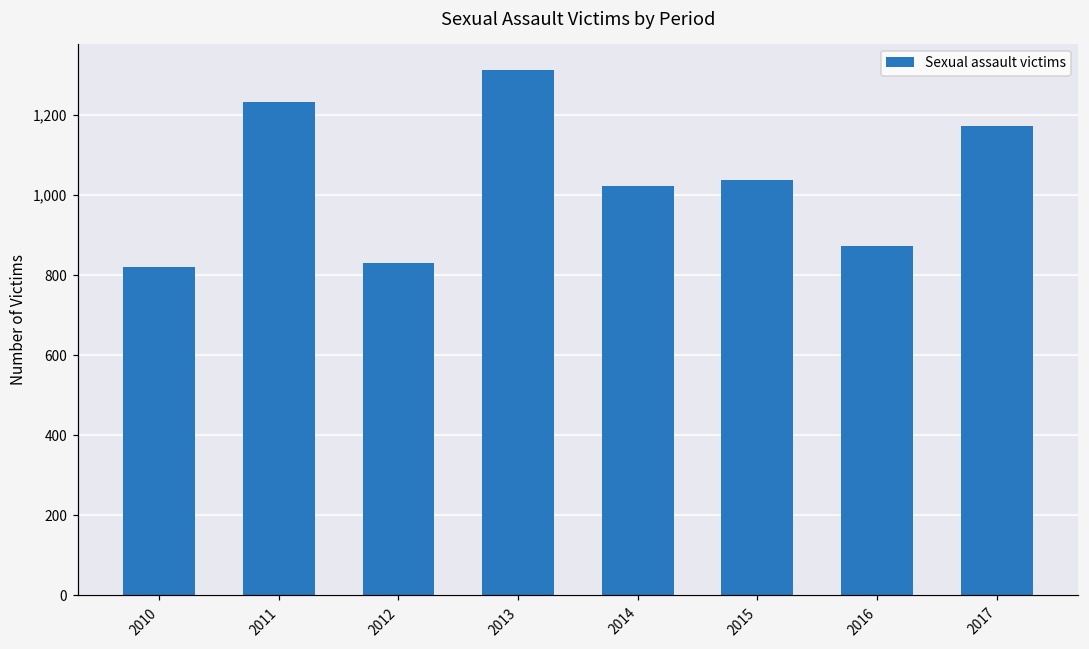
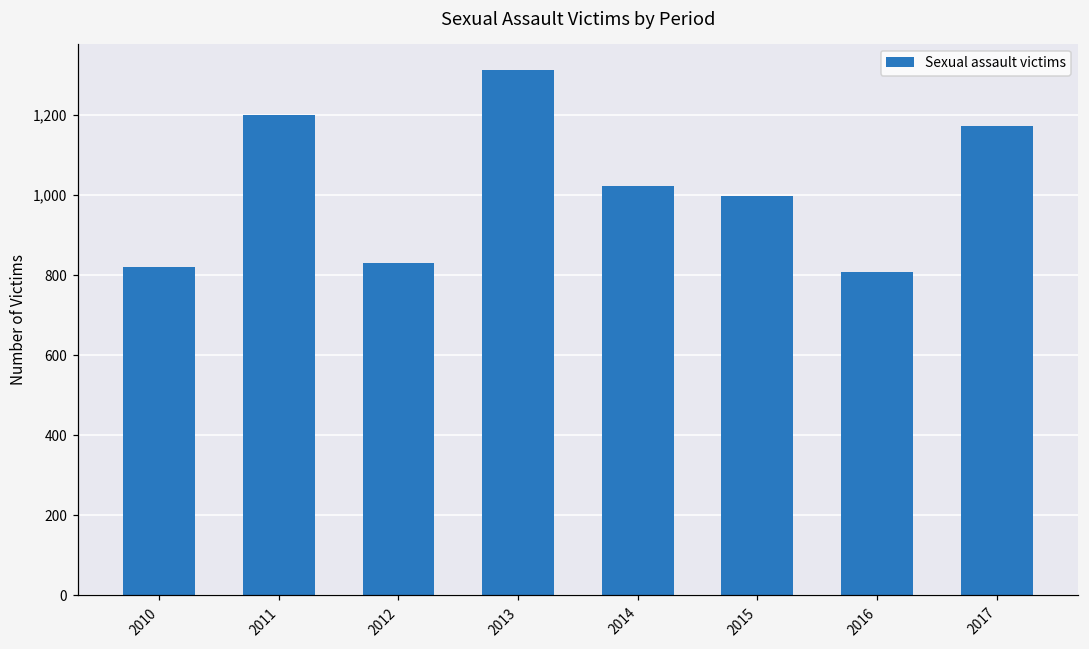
  {
    "2010": "820",
-   "2011": "1,230",
+   "2011": "1,200",
    "2012": "830",
    "2013": "1,310",
    "2014": "1,020",
-   "2015": "1,040",
-   "2016": "870",
+   "2015": "1,000",
+   "2016": "810",
    "2017": "1,170"
  }
